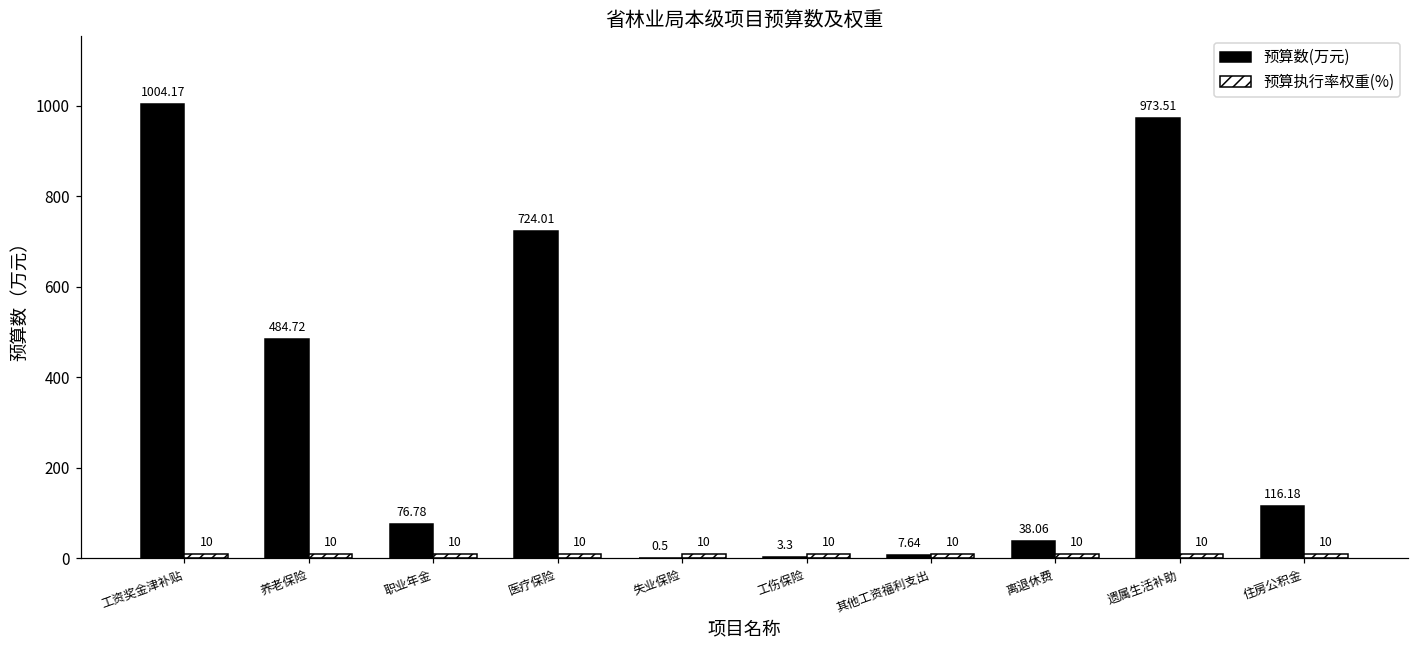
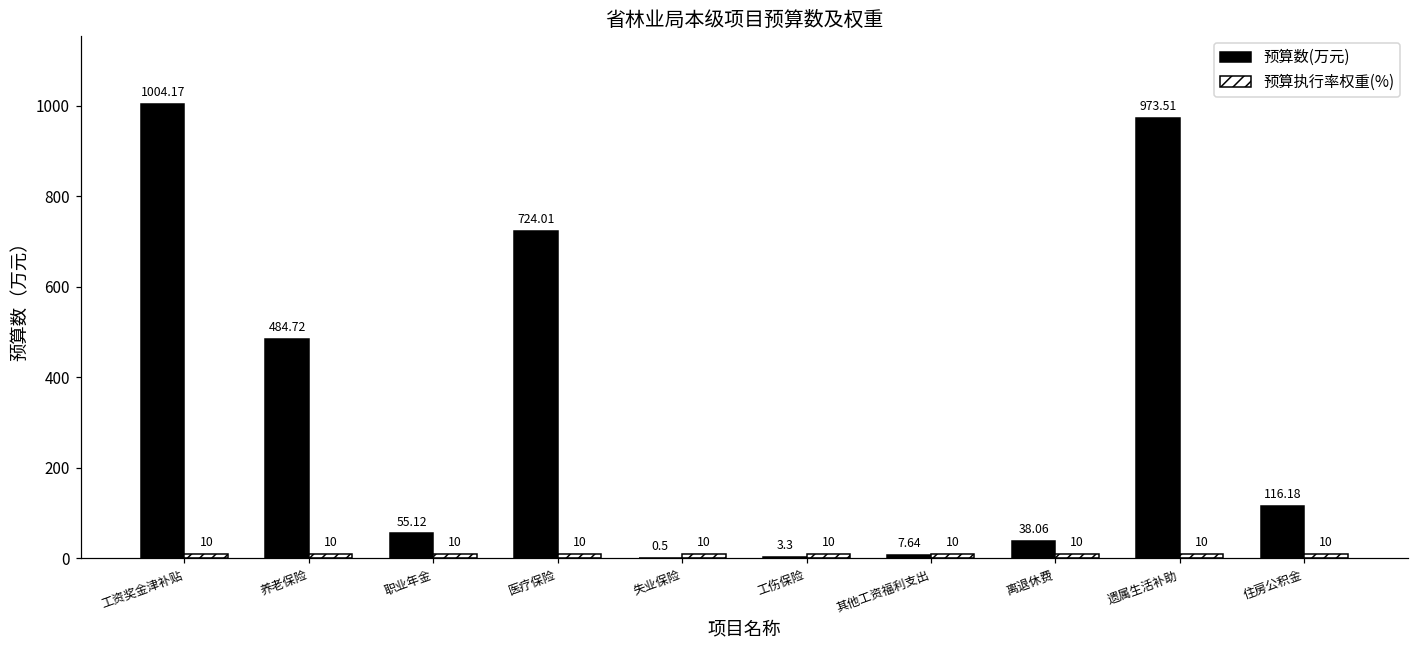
  {
    "预算数(万元)": {
      "工资奖金津补贴": 1004.17,
      "养老保险": 484.72,
-     "职业年金": 76.78,
+     "职业年金": 55.12,
      "医疗保险": 724.01,
      "失业保险": 0.5,
      "工伤保险": 3.3,
      "其他工资福利支出": 7.64,
      "离退休费": 38.06,
      "遗属生活补助": 973.51,
      "住房公积金": 116.18
    },
    "预算执行率权重(%)": {
      "工资奖金津补贴": 10,
      "养老保险": 10,
      "职业年金": 10,
      "医疗保险": 10,
      "失业保险": 10,
      "工伤保险": 10,
      "其他工资福利支出": 10,
      "离退休费": 10,
      "遗属生活补助": 10,
      "住房公积金": 10
    }
  }
